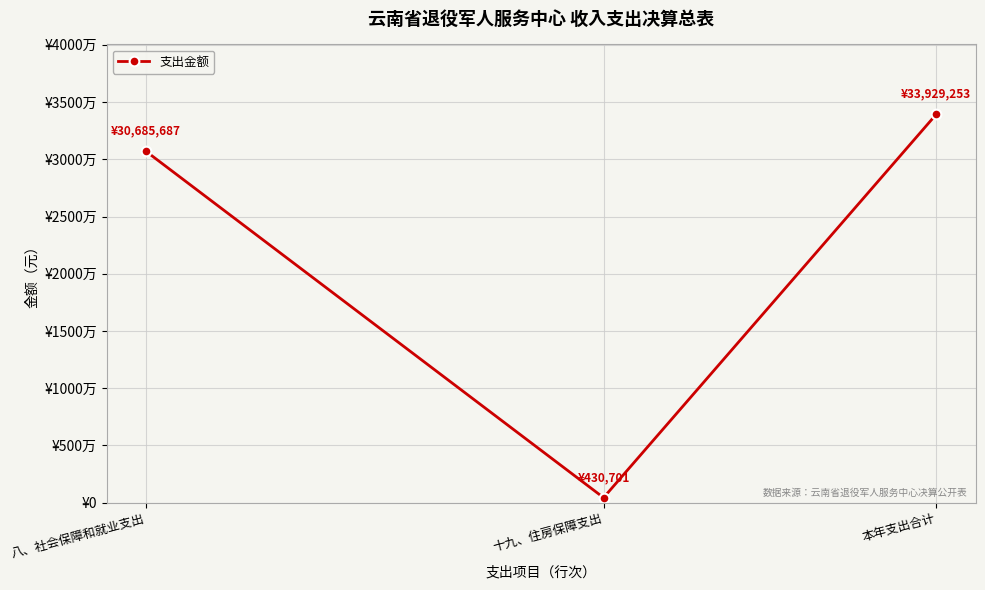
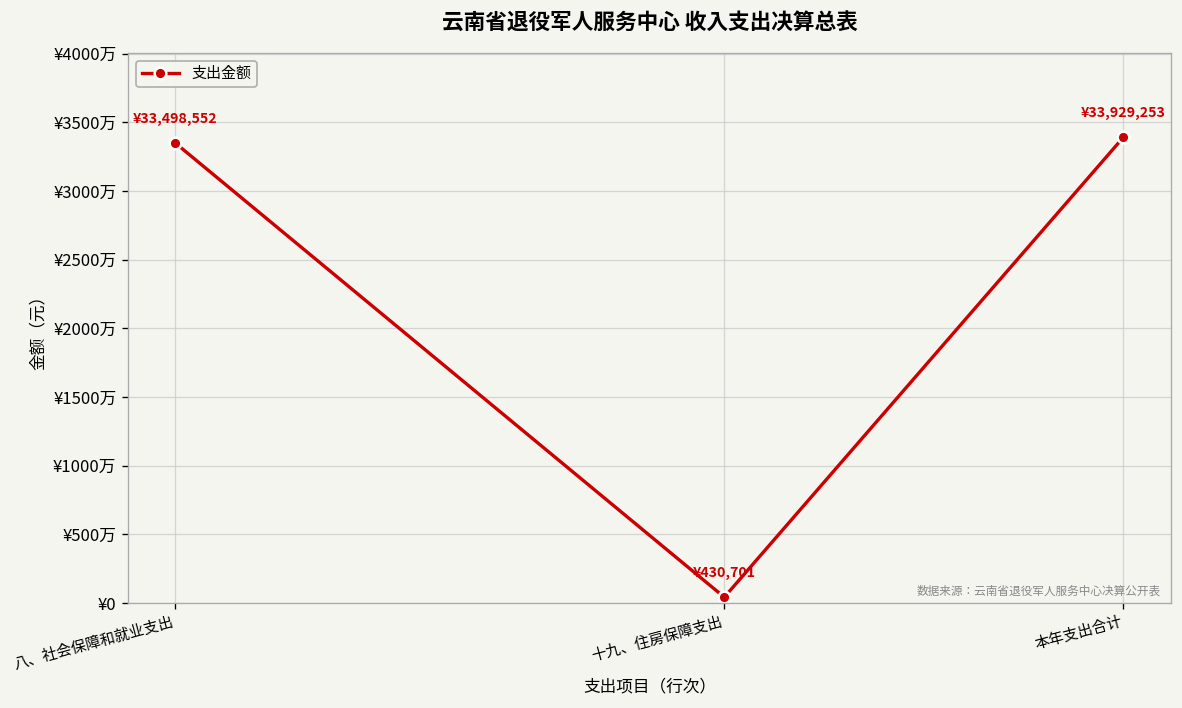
  {
-   "八、社会保障和就业支出": "¥30,685,687",
+   "八、社会保障和就业支出": "¥33,498,552",
    "十九、住房保障支出": "¥430,701",
    "本年支出合计": "¥33,929,253"
  }
